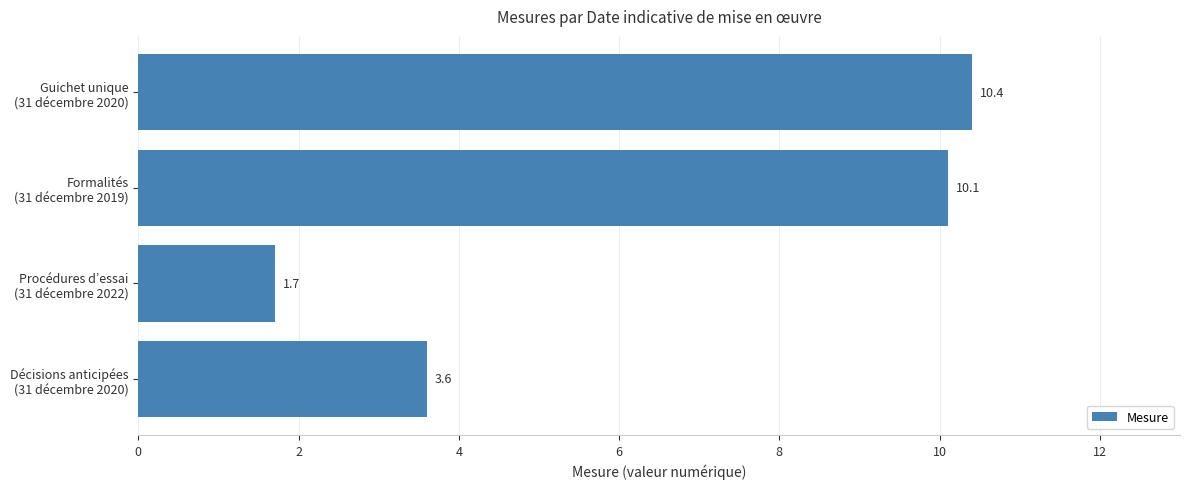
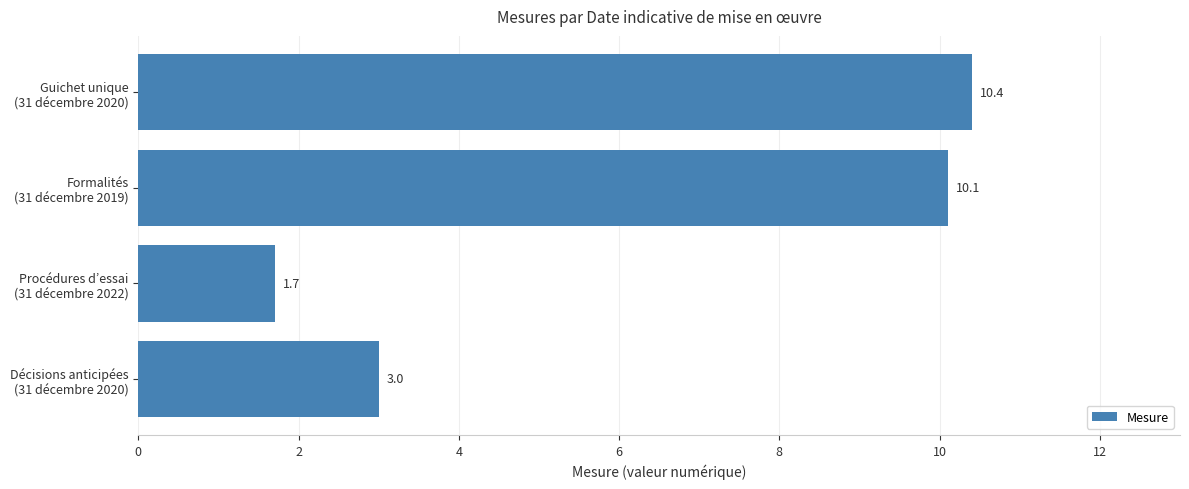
  {
    "Guichet unique (31 décembre 2020)": 10.4,
    "Formalités (31 décembre 2019)": 10.1,
    "Procédures d’essai (31 décembre 2022)": 1.7,
-   "Décisions anticipées (31 décembre 2020)": 3.6
+   "Décisions anticipées (31 décembre 2020)": 3.0
  }
